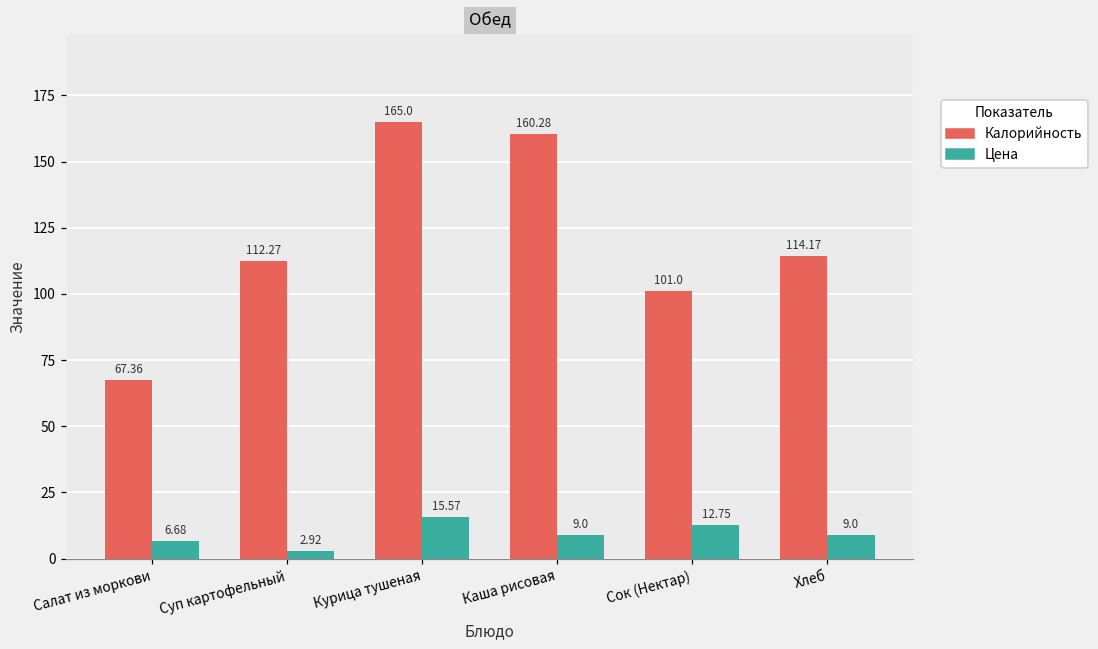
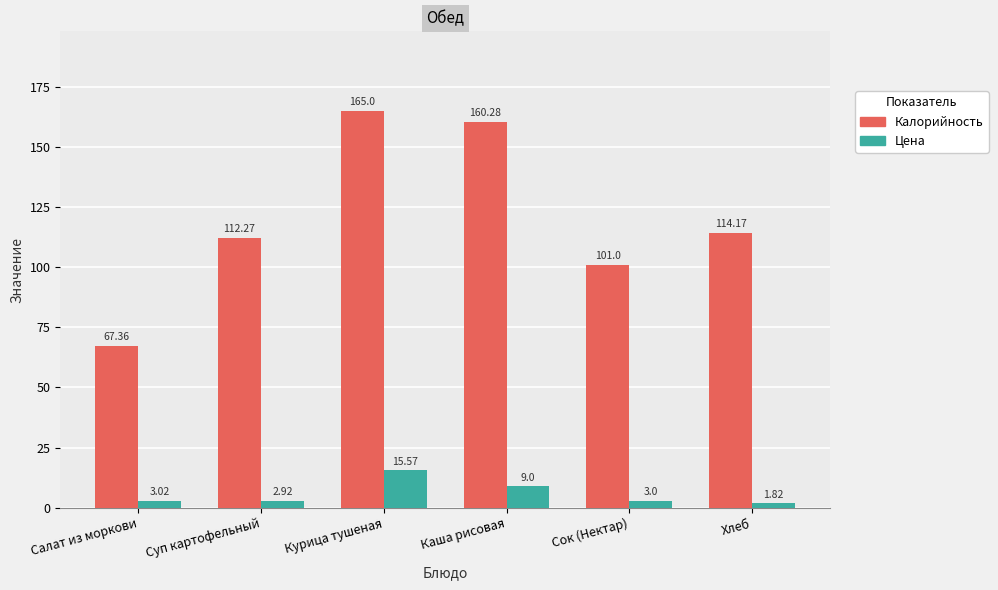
  {
    "Калорийность": {
      "Салат из моркови": 67.36,
      "Суп картофельный": 112.27,
      "Курица тушеная": 165.0,
      "Каша рисовая": 160.28,
      "Сок (Нектар)": 101.0,
      "Хлеб": 114.17
    },
    "Цена": {
-     "Салат из моркови": 6.68,
+     "Салат из моркови": 3.02,
      "Суп картофельный": 2.92,
      "Курица тушеная": 15.57,
      "Каша рисовая": 9.0,
-     "Сок (Нектар)": 12.75,
-     "Хлеб": 9.0
+     "Сок (Нектар)": 3.0,
+     "Хлеб": 1.82
    }
  }
